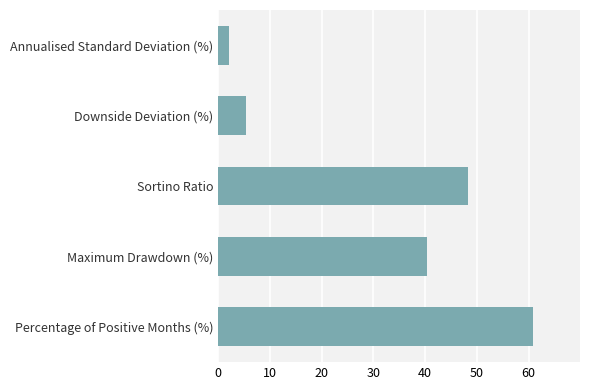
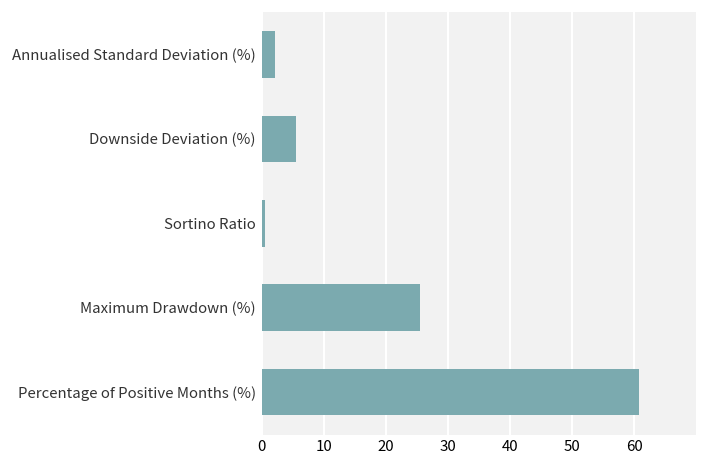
  {
    "Annualised Standard Deviation (%)": 2,
    "Downside Deviation (%)": 5,
-   "Sortino Ratio": 48,
-   "Maximum Drawdown (%)": 40,
+   "Sortino Ratio": 1,
+   "Maximum Drawdown (%)": 26,
    "Percentage of Positive Months (%)": 61
  }
